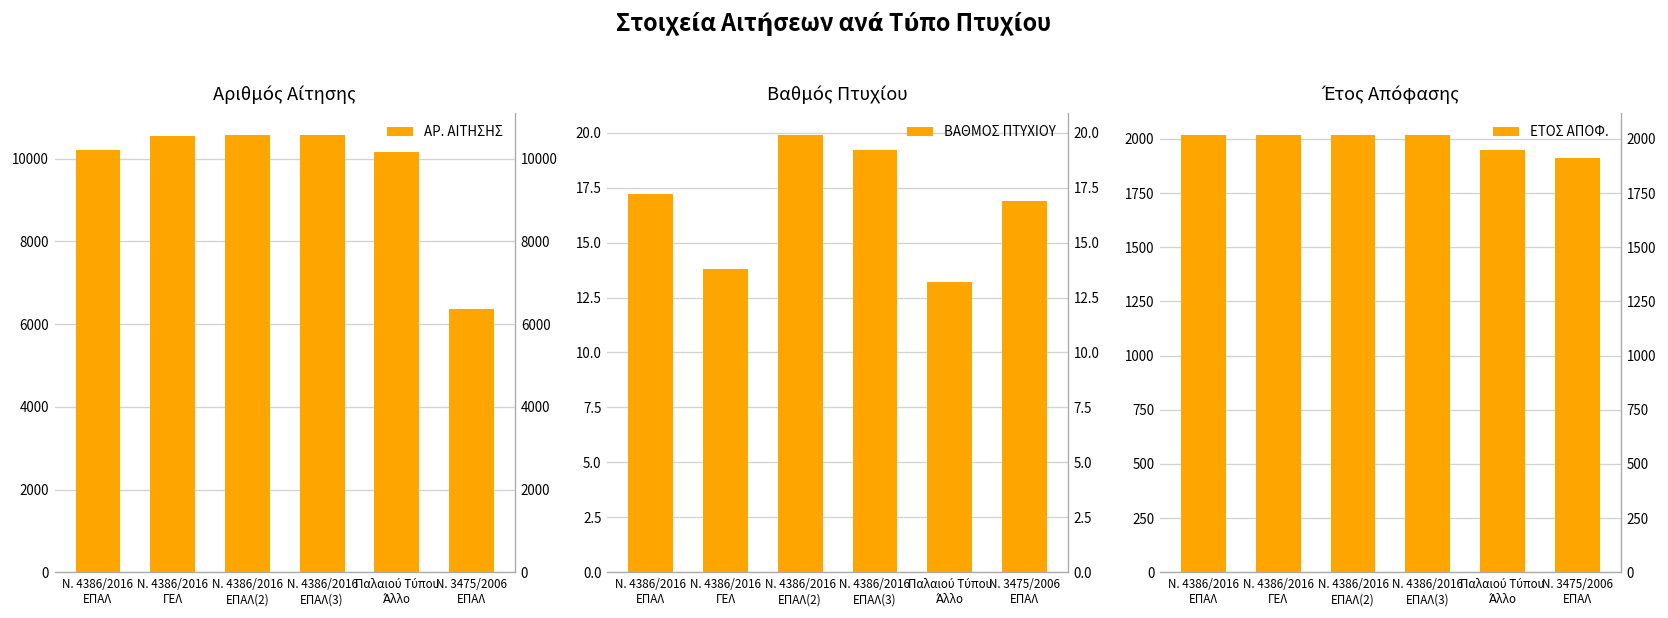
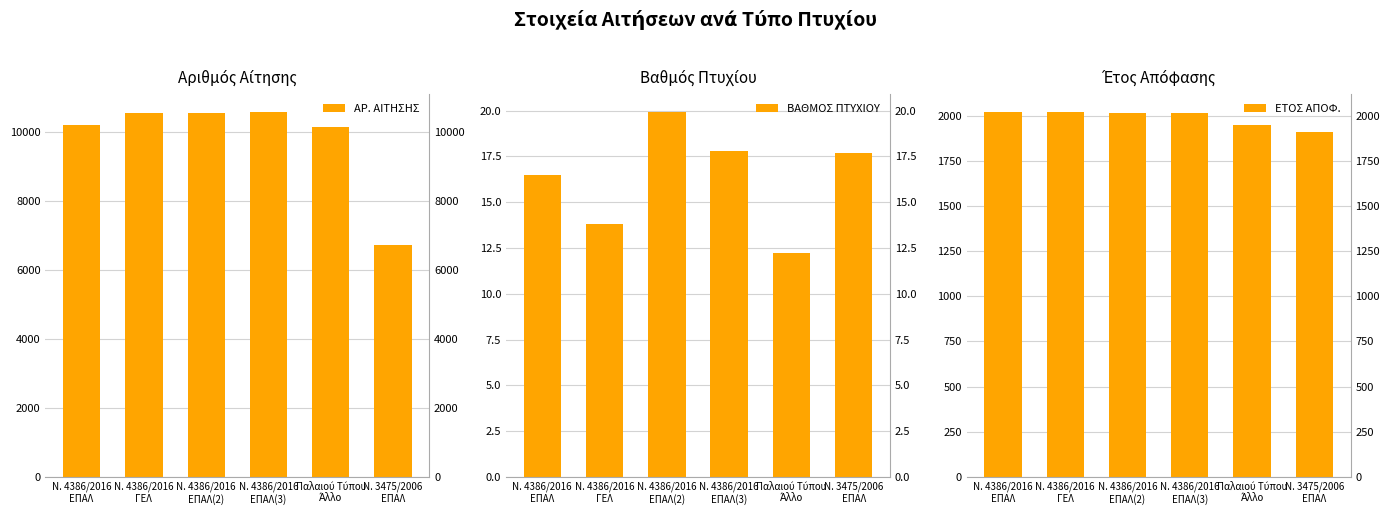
  {
    "Αριθμός Αίτησης": {
      "Ν. 4386/2016 ΕΠΑΛ": 10200,
      "Ν. 4386/2016 ΓΕΛ": 10600,
      "Ν. 4386/2016 ΕΠΑΛ(2)": 10600,
      "Ν. 4386/2016 ΕΠΑΛ(3)": 10600,
      "Παλαιού Τύπου Άλλο": 10200,
-     "Ν. 3475/2006 ΕΠΑΛ": 6400
+     "Ν. 3475/2006 ΕΠΑΛ": 6700
    },
    "Βαθμός Πτυχίου": {
-     "Ν. 4386/2016 ΕΠΑΛ": 17.2,
+     "Ν. 4386/2016 ΕΠΑΛ": 16.5,
      "Ν. 4386/2016 ΓΕΛ": 13.8,
      "Ν. 4386/2016 ΕΠΑΛ(2)": 19.9,
-     "Ν. 4386/2016 ΕΠΑΛ(3)": 19.2,
-     "Παλαιού Τύπου Άλλο": 13.2,
-     "Ν. 3475/2006 ΕΠΑΛ": 16.9
+     "Ν. 4386/2016 ΕΠΑΛ(3)": 17.8,
+     "Παλαιού Τύπου Άλλο": 12.2,
+     "Ν. 3475/2006 ΕΠΑΛ": 17.7
    },
    "Έτος Απόφασης": {
      "Ν. 4386/2016 ΕΠΑΛ": 2020,
      "Ν. 4386/2016 ΓΕΛ": 2020,
      "Ν. 4386/2016 ΕΠΑΛ(2)": 2020,
      "Ν. 4386/2016 ΕΠΑΛ(3)": 2020,
      "Παλαιού Τύπου Άλλο": 1950,
      "Ν. 3475/2006 ΕΠΑΛ": 1910
    }
  }
